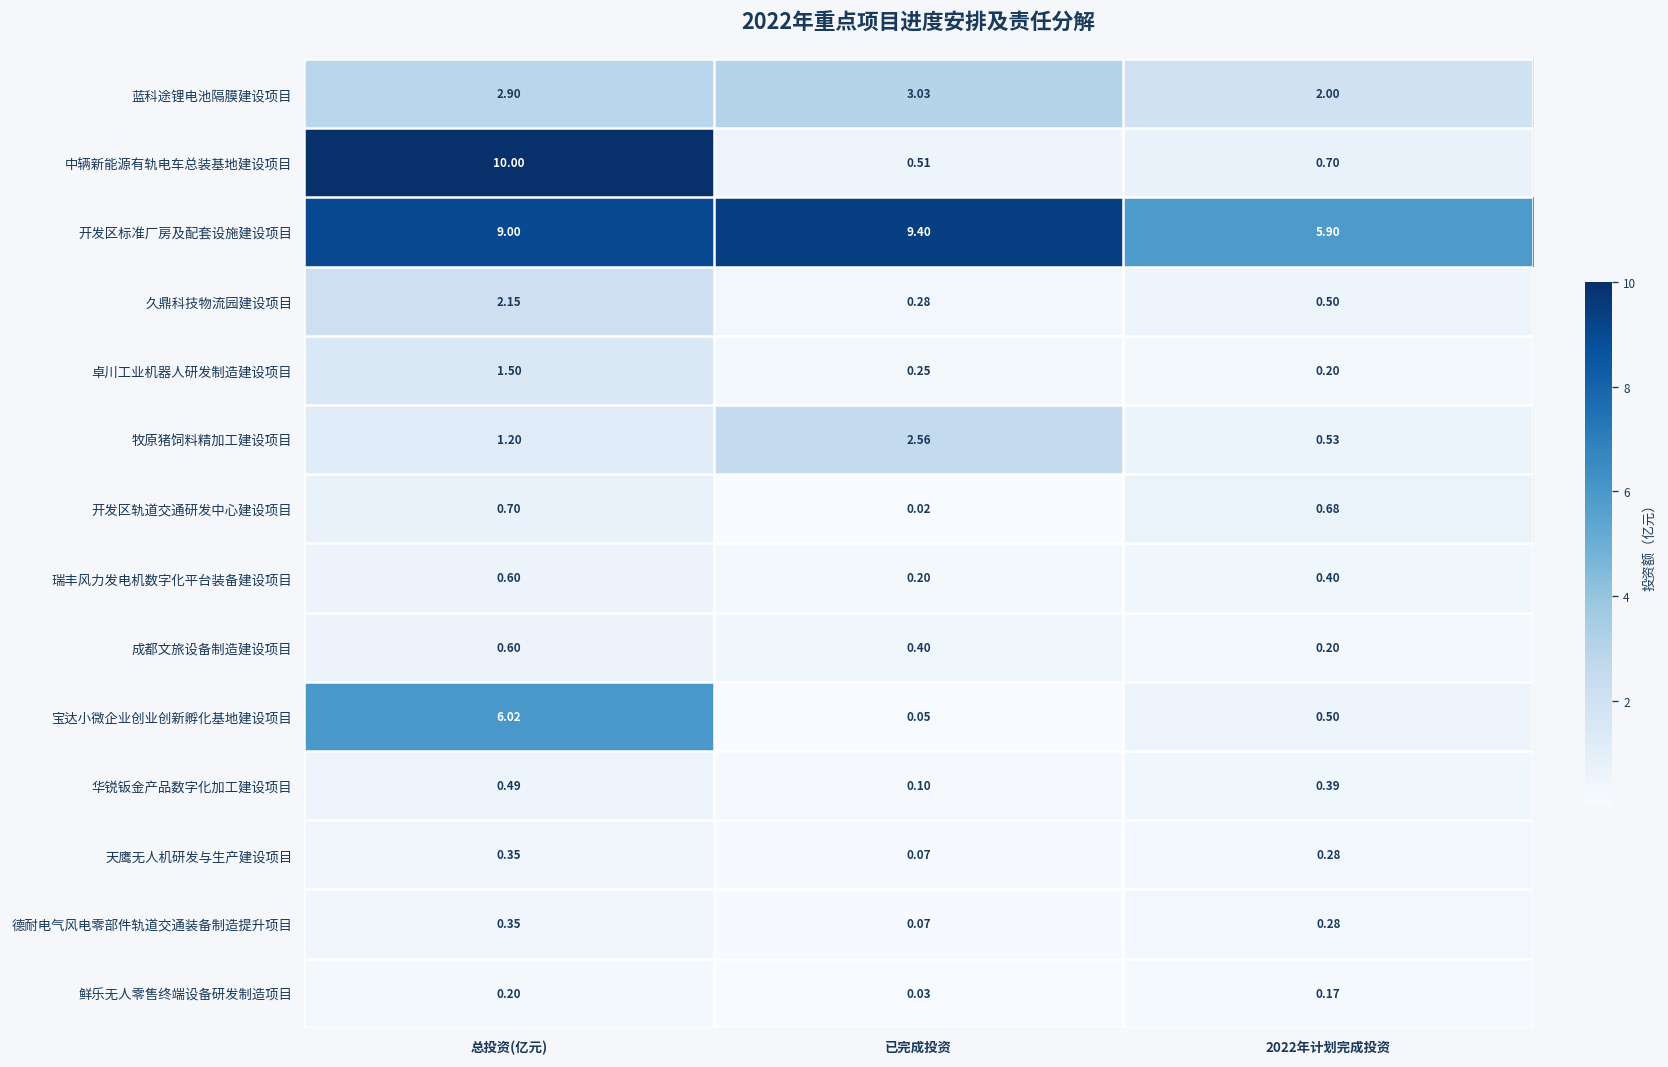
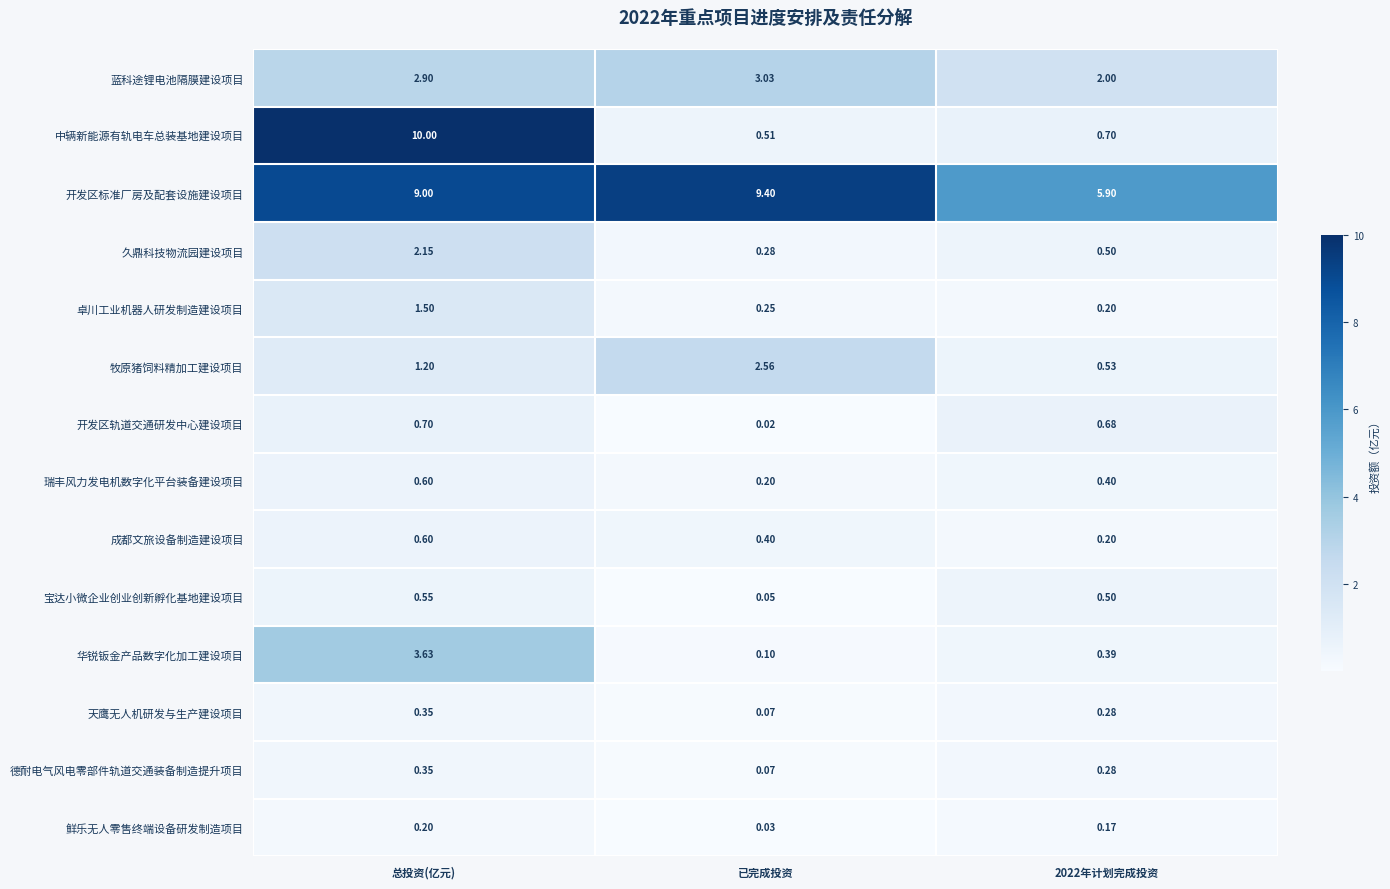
  {
    "蓝科途锂电池隔膜建设项目": {
      "总投资(亿元)": 2.90,
      "已完成投资": 3.03,
      "2022年计划完成投资": 2.00
    },
    "中辆新能源有轨电车总装基地建设项目": {
      "总投资(亿元)": 10.00,
      "已完成投资": 0.51,
      "2022年计划完成投资": 0.70
    },
    "开发区标准厂房及配套设施建设项目": {
      "总投资(亿元)": 9.00,
      "已完成投资": 9.40,
      "2022年计划完成投资": 5.90
    },
    "久鼎科技物流园建设项目": {
      "总投资(亿元)": 2.15,
      "已完成投资": 0.28,
      "2022年计划完成投资": 0.50
    },
    "卓川工业机器人研发制造建设项目": {
      "总投资(亿元)": 1.50,
      "已完成投资": 0.25,
      "2022年计划完成投资": 0.20
    },
    "牧原猪饲料精加工建设项目": {
      "总投资(亿元)": 1.20,
      "已完成投资": 2.56,
      "2022年计划完成投资": 0.53
    },
    "开发区轨道交通研发中心建设项目": {
      "总投资(亿元)": 0.70,
      "已完成投资": 0.02,
      "2022年计划完成投资": 0.68
    },
    "瑞丰风力发电机数字化平台装备建设项目": {
      "总投资(亿元)": 0.60,
      "已完成投资": 0.20,
      "2022年计划完成投资": 0.40
    },
    "成都文旅设备制造建设项目": {
      "总投资(亿元)": 0.60,
      "已完成投资": 0.40,
      "2022年计划完成投资": 0.20
    },
    "宝达小微企业创业创新孵化基地建设项目": {
-     "总投资(亿元)": 6.02,
+     "总投资(亿元)": 0.55,
      "已完成投资": 0.05,
      "2022年计划完成投资": 0.50
    },
    "华锐钣金产品数字化加工建设项目": {
-     "总投资(亿元)": 0.49,
+     "总投资(亿元)": 3.63,
      "已完成投资": 0.10,
      "2022年计划完成投资": 0.39
    },
    "天鹰无人机研发与生产建设项目": {
      "总投资(亿元)": 0.35,
      "已完成投资": 0.07,
      "2022年计划完成投资": 0.28
    },
    "德耐电气风电零部件轨道交通装备制造提升项目": {
      "总投资(亿元)": 0.35,
      "已完成投资": 0.07,
      "2022年计划完成投资": 0.28
    },
    "鲜乐无人零售终端设备研发制造项目": {
      "总投资(亿元)": 0.20,
      "已完成投资": 0.03,
      "2022年计划完成投资": 0.17
    }
  }
